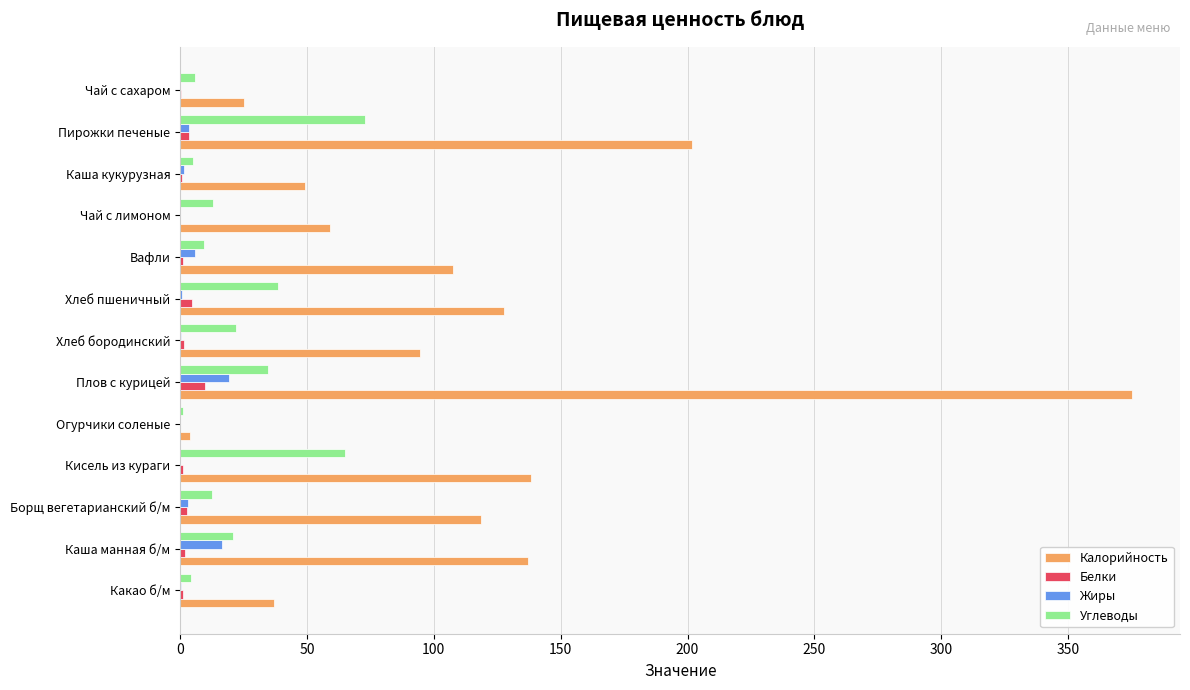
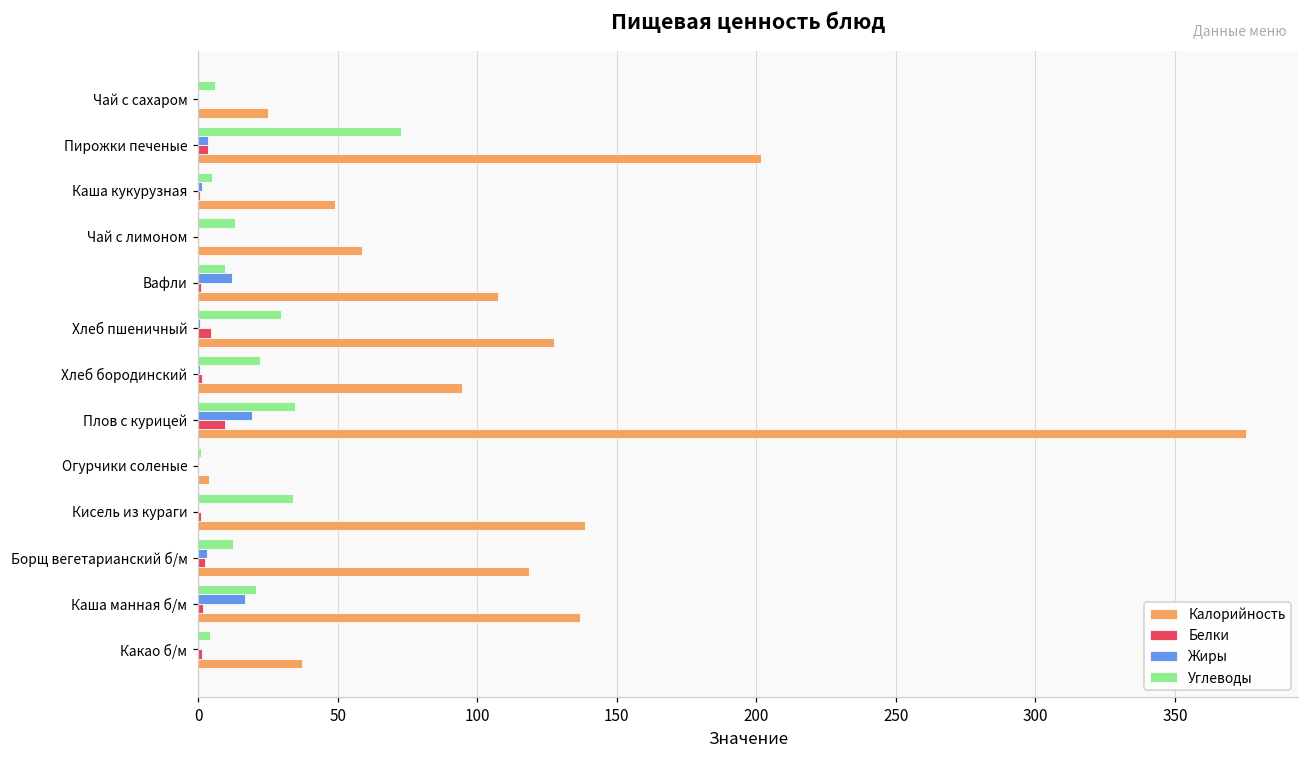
  {
    "Калорийность": {
      "Чай с сахаром": 25,
      "Пирожки печеные": 202,
      "Каша кукурузная": 49,
      "Чай с лимоном": 59,
      "Вафли": 108,
      "Хлеб пшеничный": 128,
      "Хлеб бородинский": 95,
      "Плов с курицей": 375,
      "Огурчики соленые": 4,
      "Кисель из кураги": 139,
      "Борщ вегетарианский б/м": 118,
      "Каша манная б/м": 137,
      "Какао б/м": 37
    },
    "Белки": {
      "Пирожки печеные": 3,
      "Вафли": 1,
      "Хлеб пшеничный": 5,
      "Хлеб бородинский": 1,
      "Плов с курицей": 10,
      "Огурчики соленые": 0,
      "Кисель из кураги": 1,
      "Борщ вегетарианский б/м": 3,
      "Каша манная б/м": 2,
      "Какао б/м": 1
    },
    "Жиры": {
      "Чай с сахаром": 0,
      "Пирожки печеные": 4,
      "Каша кукурузная": 2,
-     "Вафли": 6,
+     "Вафли": 12,
      "Плов с курицей": 19,
      "Огурчики соленые": 0,
      "Борщ вегетарианский б/м": 3,
      "Каша манная б/м": 17
    },
    "Углеводы": {
      "Чай с сахаром": 6,
      "Пирожки печеные": 73,
      "Каша кукурузная": 5,
      "Чай с лимоном": 13,
      "Вафли": 10,
-     "Хлеб пшеничный": 38,
+     "Хлеб пшеничный": 30,
      "Хлеб бородинский": 22,
      "Плов с курицей": 35,
      "Огурчики соленые": 1,
-     "Кисель из кураги": 65,
+     "Кисель из кураги": 34,
      "Борщ вегетарианский б/м": 12,
      "Каша манная б/м": 21,
      "Какао б/м": 4
    }
  }
